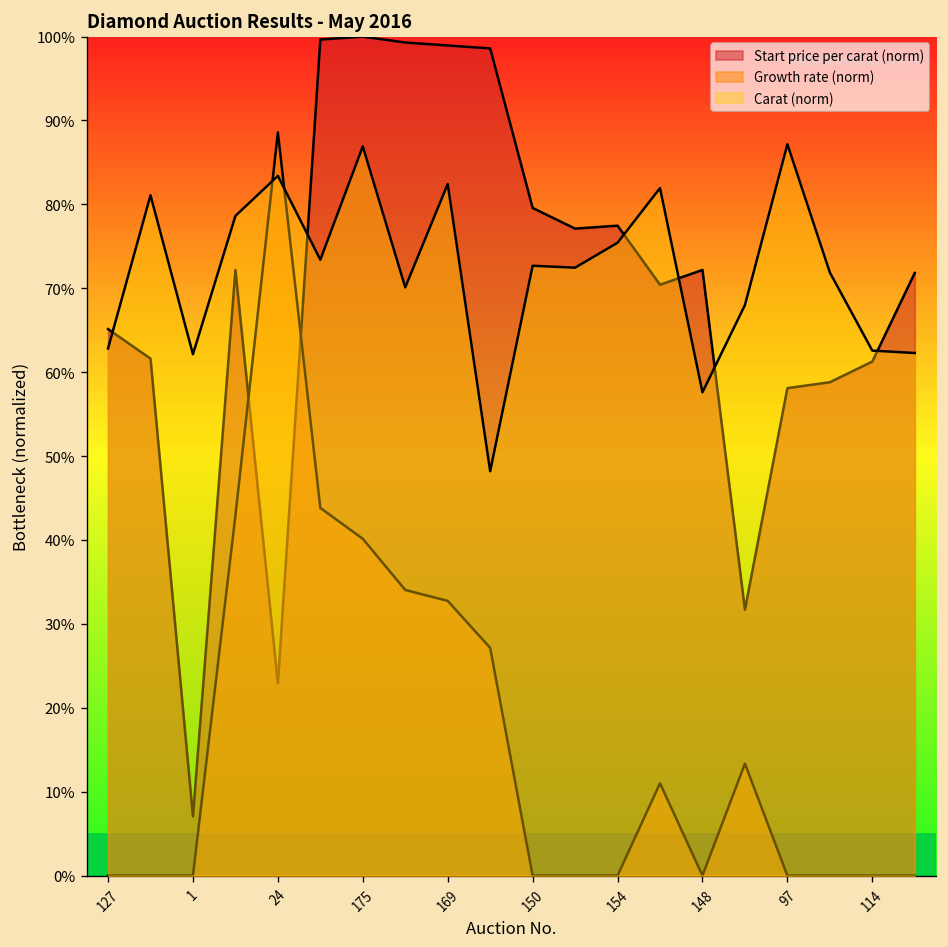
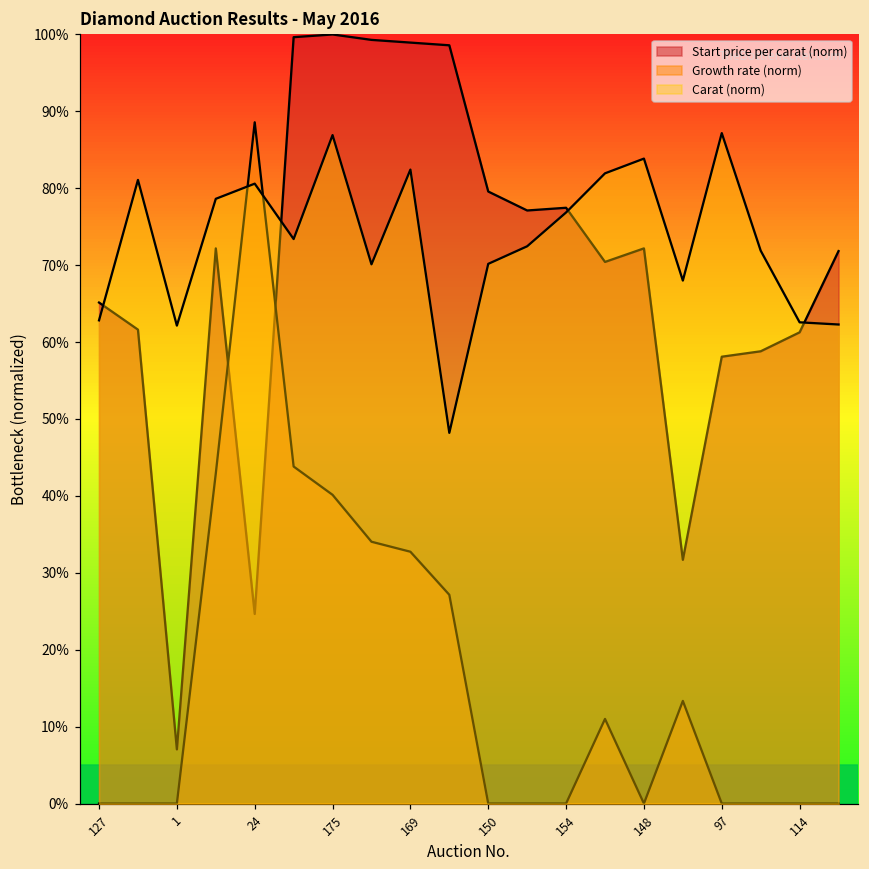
  {
    "Start price per carat (norm)": {
      "127": "65%",
      "1": "7%",
-     "24": "23%",
+     "24": "25%",
      "175": "100%",
      "169": "99%",
      "150": "80%",
      "154": "77%",
      "148": "72%",
      "97": "58%",
      "114": "61%"
    },
    "Growth rate (norm)": {
      "24": "89%",
      "175": "40%",
      "169": "33%"
    },
    "Carat (norm)": {
      "127": "63%",
      "1": "62%",
-     "24": "83%",
+     "24": "81%",
      "175": "87%",
      "169": "82%",
-     "150": "73%",
-     "154": "75%",
-     "148": "58%",
+     "150": "70%",
+     "154": "77%",
+     "148": "84%",
      "97": "87%",
      "114": "63%"
    }
  }
